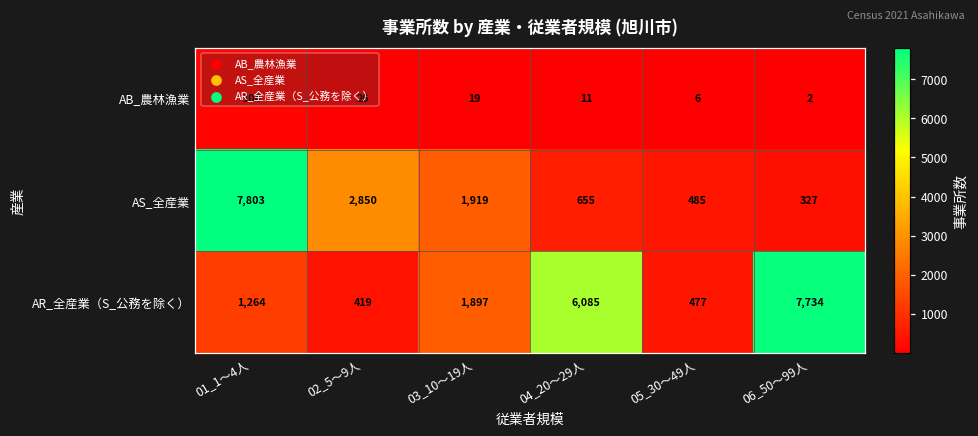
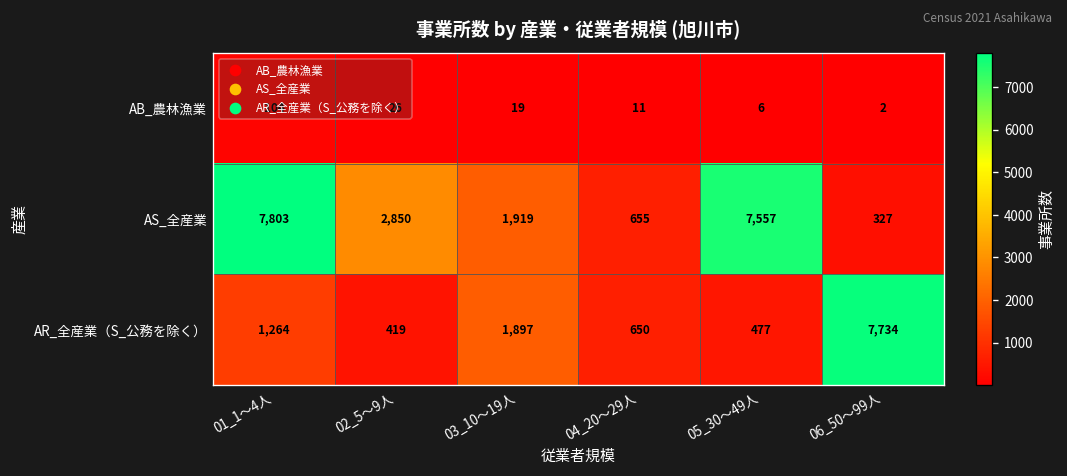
  {
    "AB_農林漁業": {
      "03_10～19人": "19",
      "04_20～29人": "11",
      "05_30～49人": "6",
      "06_50～99人": "2"
    },
    "AS_全産業": {
      "01_1～4人": "7,803",
      "02_5～9人": "2,850",
      "03_10～19人": "1,919",
      "04_20～29人": "655",
-     "05_30～49人": "485",
+     "05_30～49人": "7,557",
      "06_50～99人": "327"
    },
    "AR_全産業（S_公務を除く）": {
      "01_1～4人": "1,264",
      "02_5～9人": "419",
      "03_10～19人": "1,897",
-     "04_20～29人": "6,085",
+     "04_20～29人": "650",
      "05_30～49人": "477",
      "06_50～99人": "7,734"
    }
  }
